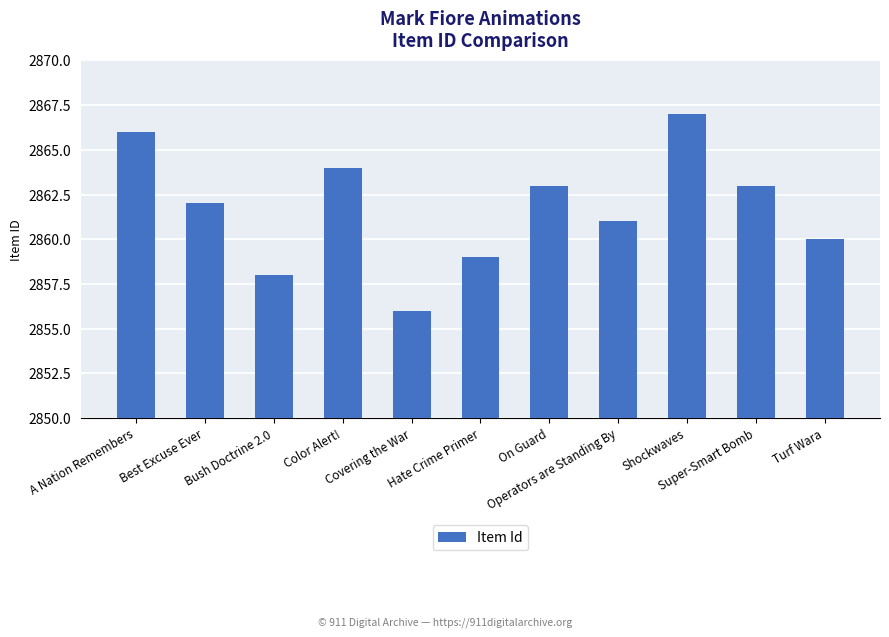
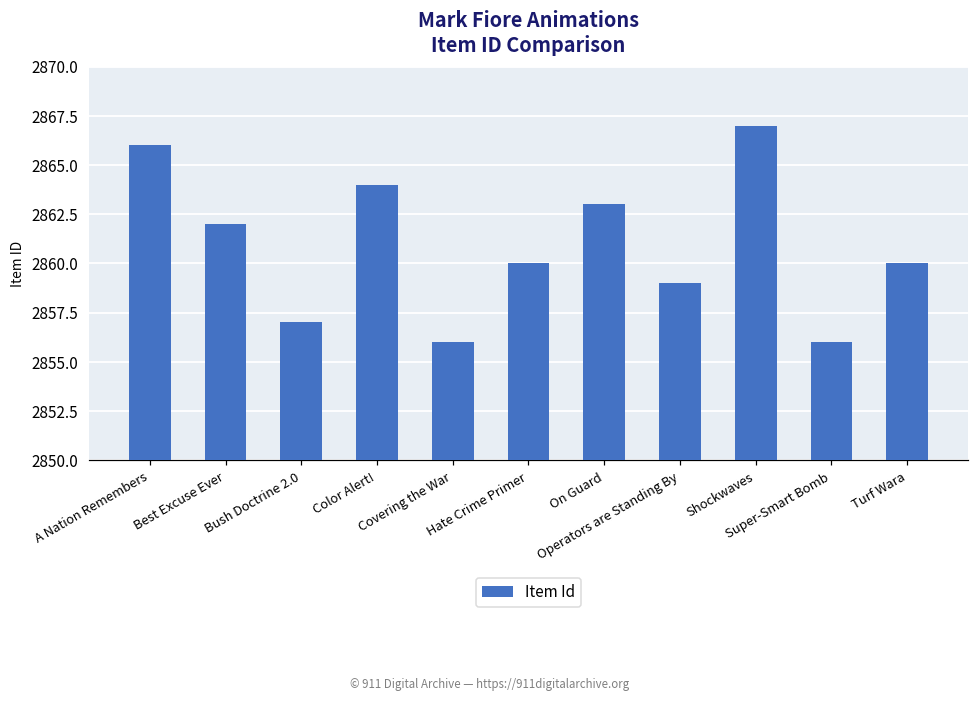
  {
    "A Nation Remembers": 2866,
    "Best Excuse Ever": 2862,
-   "Bush Doctrine 2.0": 2858,
+   "Bush Doctrine 2.0": 2857,
    "Color Alert!": 2864,
    "Covering the War": 2856,
-   "Hate Crime Primer": 2859,
+   "Hate Crime Primer": 2860,
    "On Guard": 2863,
-   "Operators are Standing By": 2861,
+   "Operators are Standing By": 2859,
    "Shockwaves": 2867,
-   "Super-Smart Bomb": 2863,
+   "Super-Smart Bomb": 2856,
    "Turf Wara": 2860
  }
